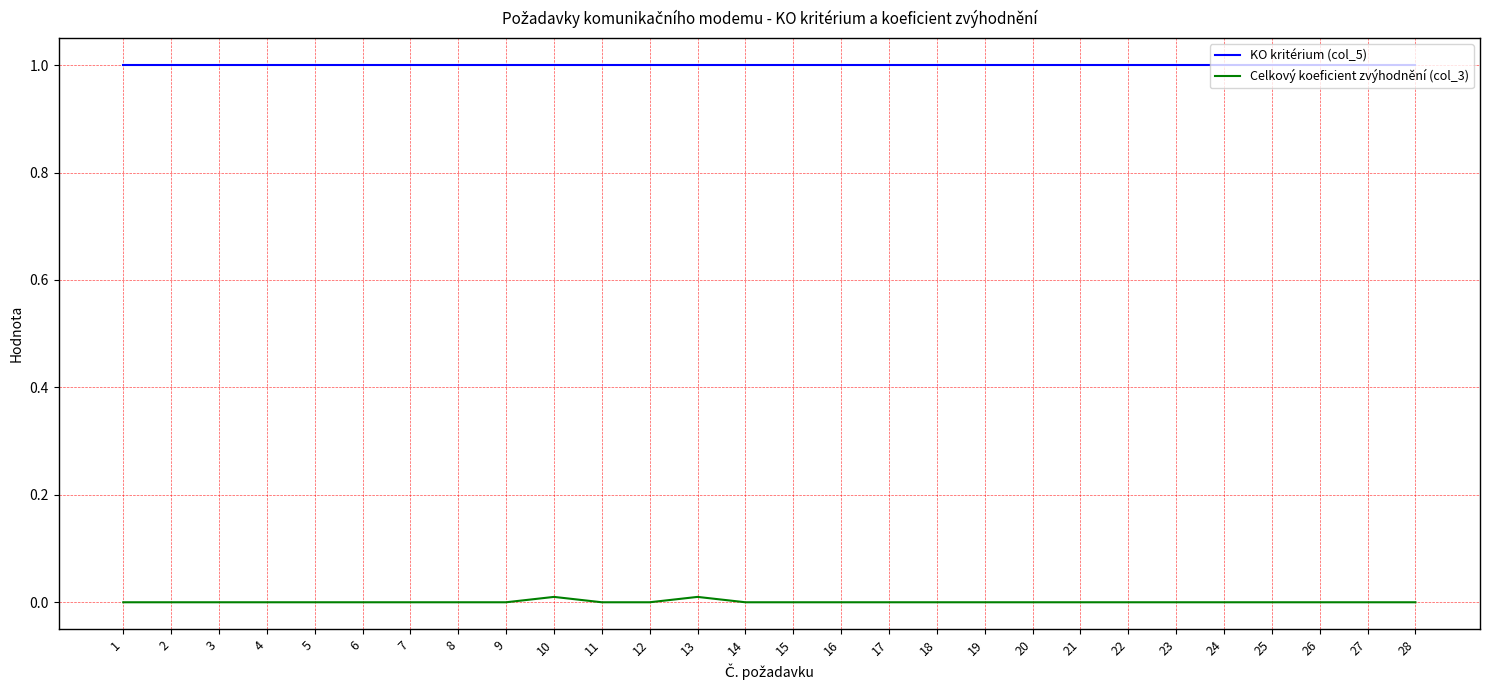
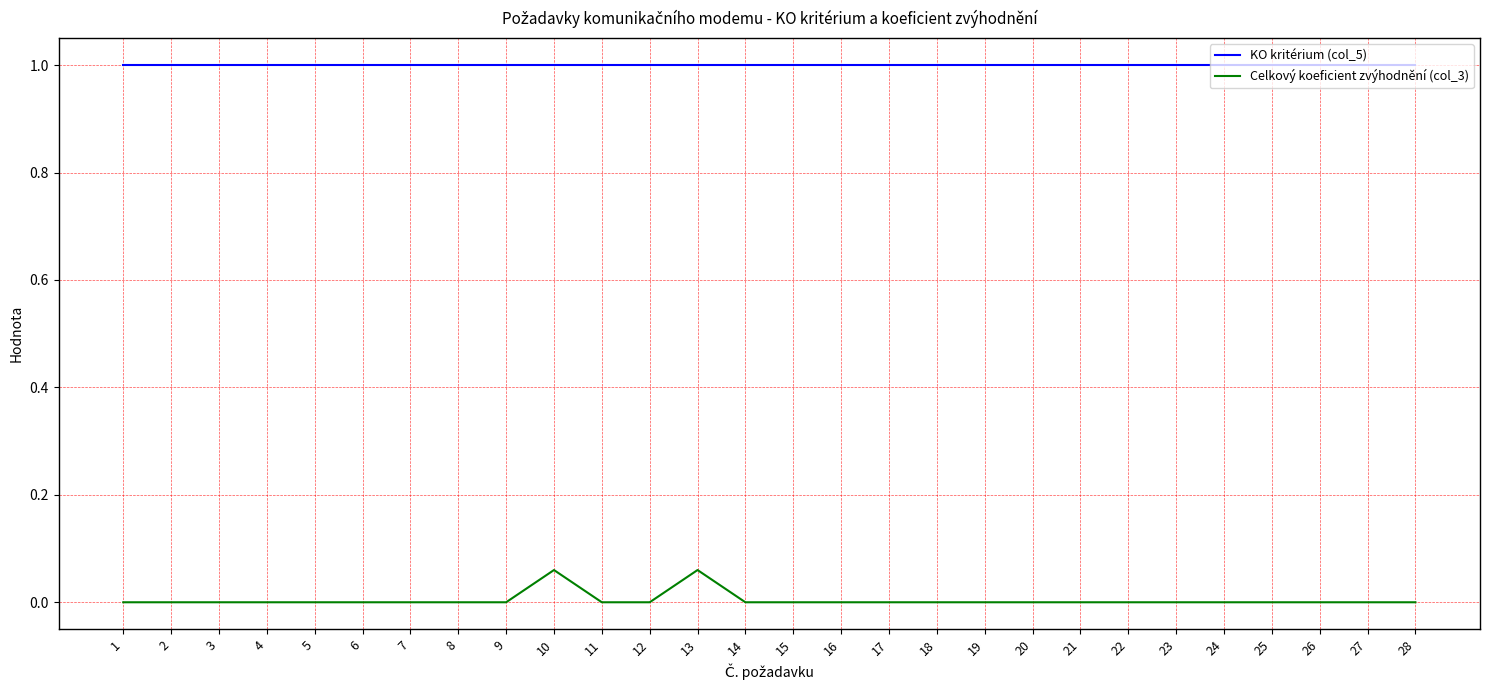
  {
    "KO kritérium (col_5)": {
      "1": 1.00,
      "2": 1.00,
      "3": 1.00,
      "4": 1.00,
      "5": 1.00,
      "6": 1.00,
      "7": 1.00,
      "8": 1.00,
      "9": 1.00,
      "10": 1.00,
      "11": 1.00,
      "12": 1.00,
      "13": 1.00,
      "14": 1.00,
      "15": 1.00,
      "16": 1.00,
      "17": 1.00,
      "18": 1.00,
      "19": 1.00,
      "20": 1.00,
      "21": 1.00,
      "22": 1.00,
      "23": 1.00
    },
    "Celkový koeficient zvýhodnění (col_3)": {
      "1": 0.00,
      "2": 0.00,
      "3": 0.00,
      "4": 0.00,
      "5": 0.00,
      "6": 0.00,
      "7": 0.00,
      "8": 0.00,
      "9": 0.00,
-     "10": 0.01,
+     "10": 0.06,
      "11": 0.00,
      "12": 0.00,
-     "13": 0.01,
+     "13": 0.06,
      "14": 0.00,
      "15": 0.00,
      "16": 0.00,
      "17": 0.00,
      "18": 0.00,
      "19": 0.00,
      "20": 0.00,
      "21": 0.00,
      "22": 0.00,
      "23": 0.00,
      "24": 0.00,
      "25": 0.00,
      "26": 0.00,
      "27": 0.00,
      "28": 0.00
    }
  }
